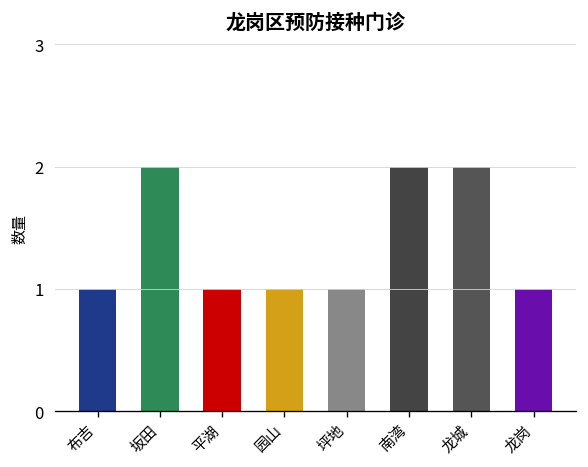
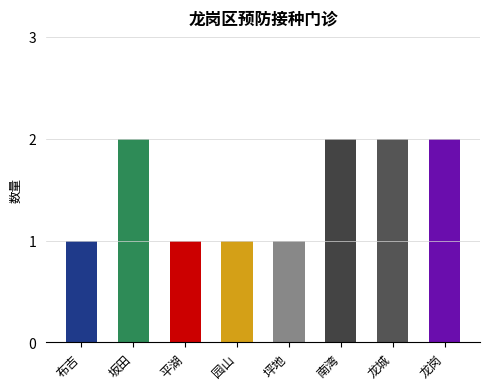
  {
    "布吉": 1,
    "坂田": 2,
    "平湖": 1,
    "园山": 1,
    "坪地": 1,
    "南湾": 2,
    "龙城": 2,
-   "龙岗": 1
+   "龙岗": 2
  }
